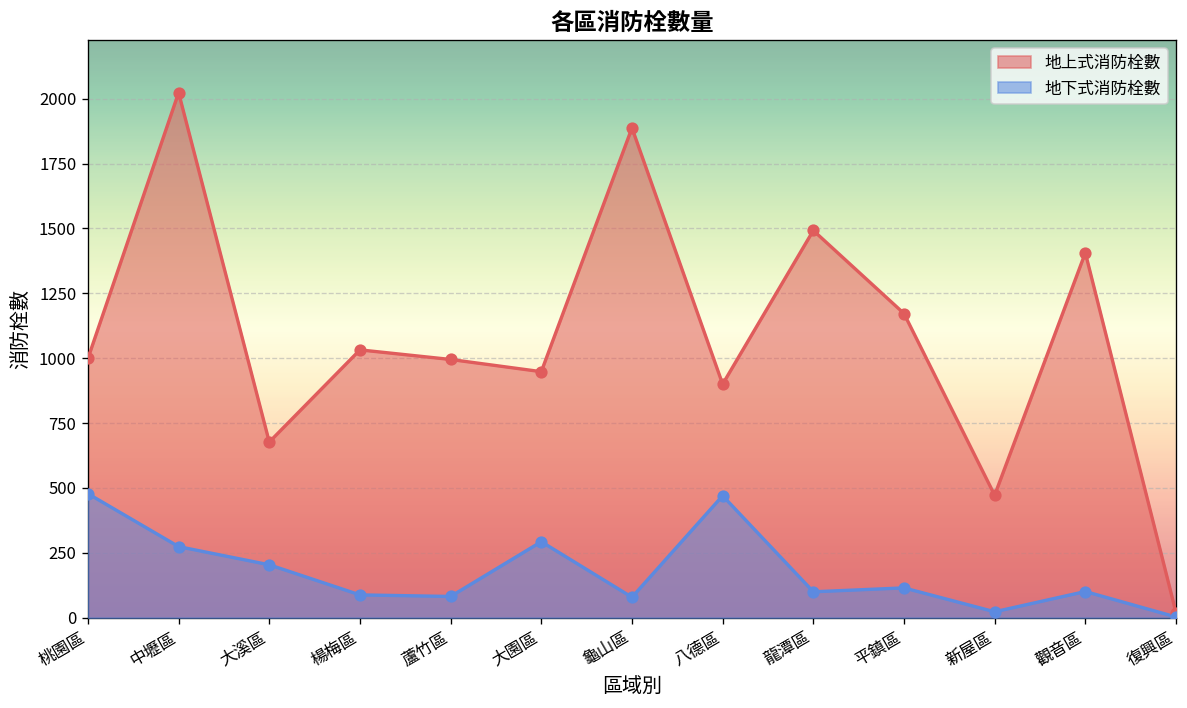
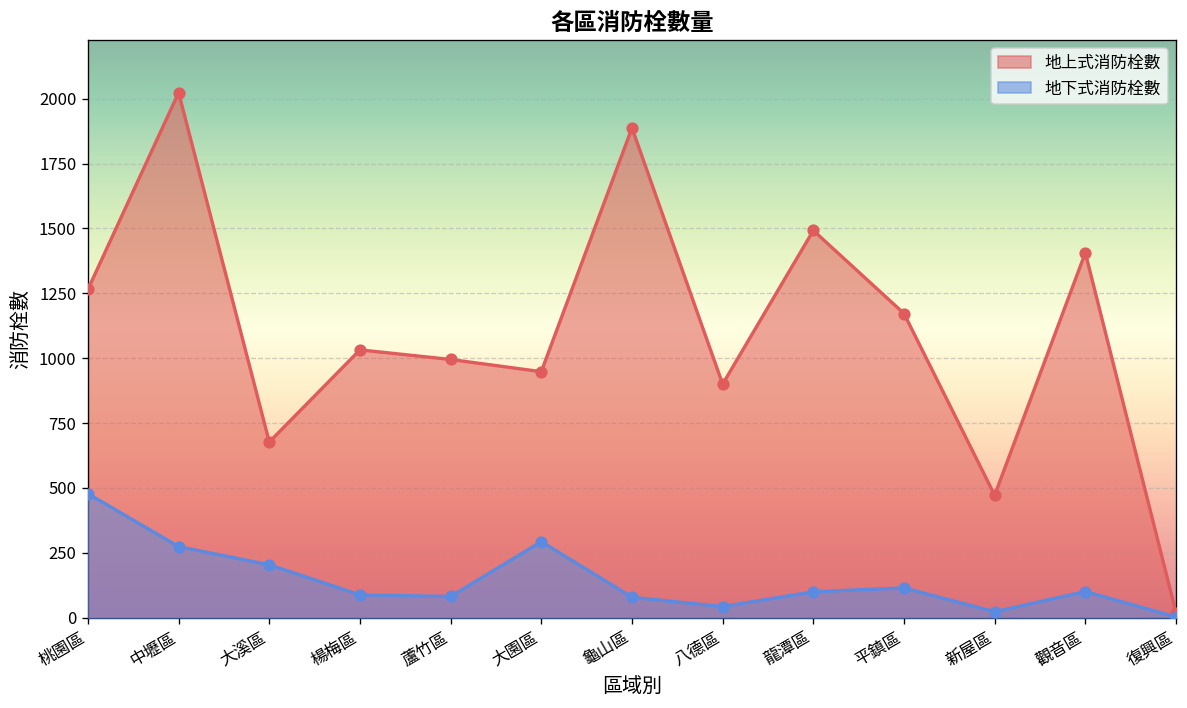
  {
    "地上式消防栓數": {
-     "桃園區": 1000,
+     "桃園區": 1270,
      "中壢區": 2020,
      "大溪區": 680,
      "楊梅區": 1030,
      "蘆竹區": 1000,
      "大園區": 950,
      "龜山區": 1890,
      "八德區": 900,
      "龍潭區": 1490,
      "平鎮區": 1170,
      "新屋區": 470,
      "觀音區": 1410,
      "復興區": 20
    },
    "地下式消防栓數": {
      "桃園區": 480,
      "中壢區": 270,
      "大溪區": 200,
      "楊梅區": 90,
      "蘆竹區": 80,
      "大園區": 290,
      "龜山區": 80,
-     "八德區": 470,
+     "八德區": 40,
      "龍潭區": 100,
      "平鎮區": 120,
      "新屋區": 20,
      "觀音區": 100,
      "復興區": 0
    }
  }
